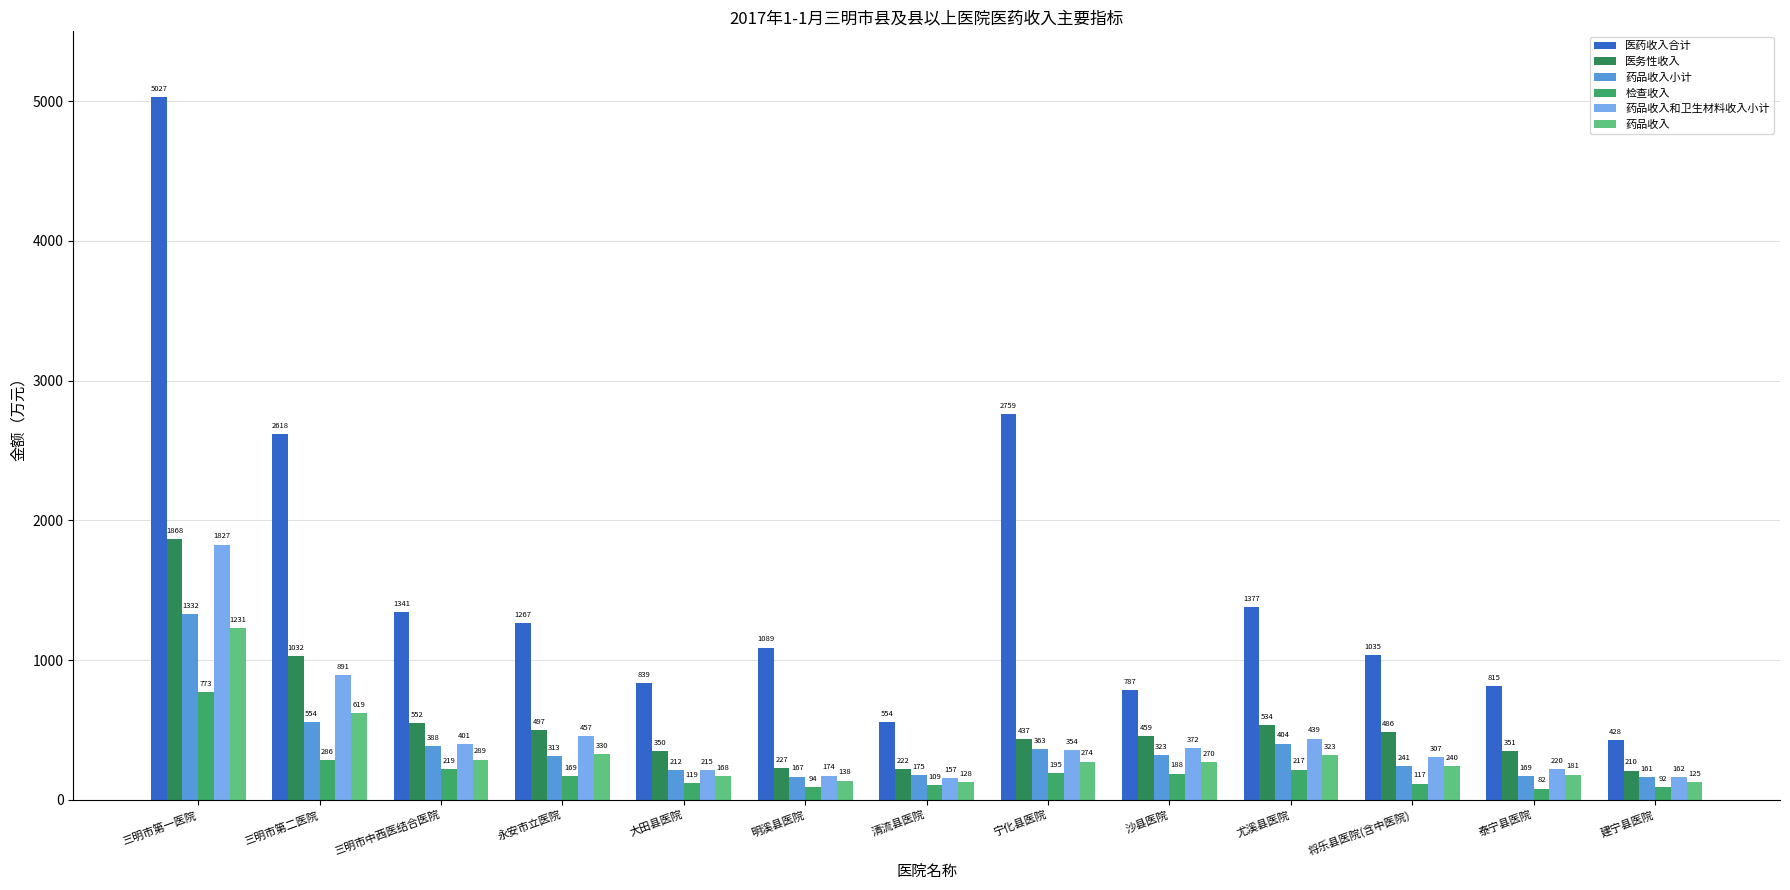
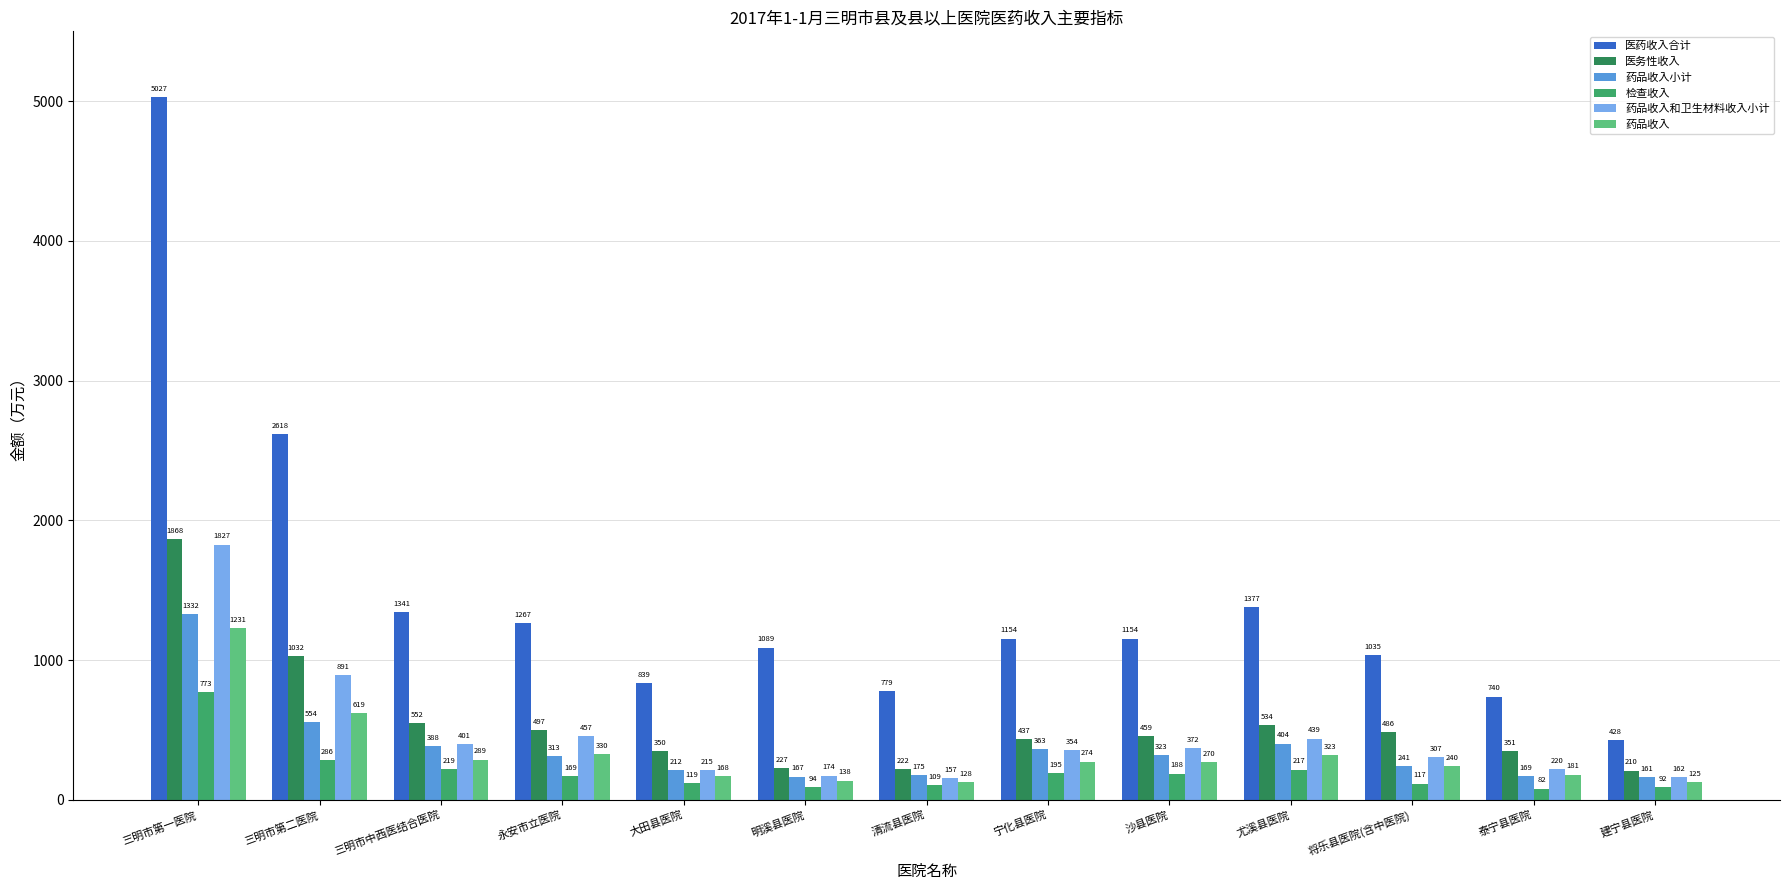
  {
    "医药收入合计": {
      "三明市第一医院": 5027,
      "三明市第二医院": 2618,
      "三明市中西医结合医院": 1341,
      "永安市立医院": 1267,
      "大田县医院": 839,
      "明溪县医院": 1089,
-     "清流县医院": 554,
-     "宁化县医院": 2759,
-     "沙县医院": 787,
+     "清流县医院": 779,
+     "宁化县医院": 1154,
+     "沙县医院": 1154,
      "尤溪县医院": 1377,
      "将乐县医院(含中医院)": 1035,
-     "泰宁县医院": 815,
+     "泰宁县医院": 740,
      "建宁县医院": 428
    }
  }
